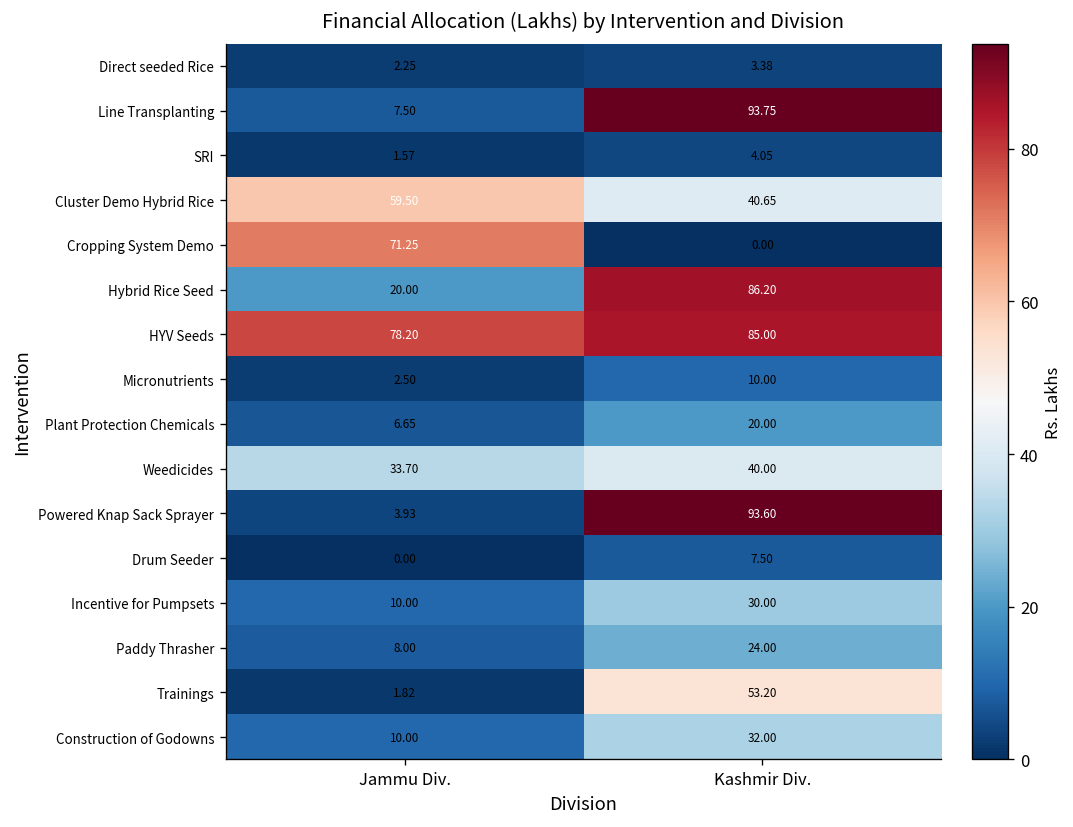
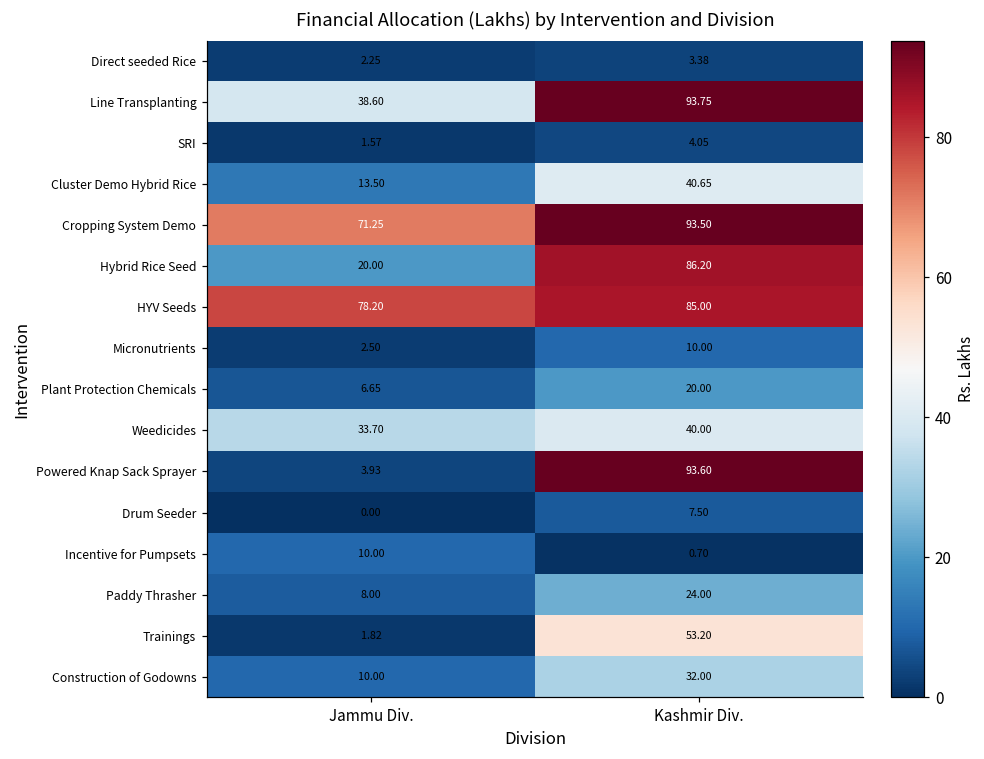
  {
    "Direct seeded Rice": {
      "Jammu Div.": 2.25,
      "Kashmir Div.": 3.38
    },
    "Line Transplanting": {
-     "Jammu Div.": 7.50,
+     "Jammu Div.": 38.60,
      "Kashmir Div.": 93.75
    },
    "SRI": {
      "Jammu Div.": 1.57,
      "Kashmir Div.": 4.05
    },
    "Cluster Demo Hybrid Rice": {
-     "Jammu Div.": 59.50,
+     "Jammu Div.": 13.50,
      "Kashmir Div.": 40.65
    },
    "Cropping System Demo": {
      "Jammu Div.": 71.25,
-     "Kashmir Div.": 0.00
+     "Kashmir Div.": 93.50
    },
    "Hybrid Rice Seed": {
      "Jammu Div.": 20.00,
      "Kashmir Div.": 86.20
    },
    "HYV Seeds": {
      "Jammu Div.": 78.20,
      "Kashmir Div.": 85.00
    },
    "Micronutrients": {
      "Jammu Div.": 2.50,
      "Kashmir Div.": 10.00
    },
    "Plant Protection Chemicals": {
      "Jammu Div.": 6.65,
      "Kashmir Div.": 20.00
    },
    "Weedicides": {
      "Jammu Div.": 33.70,
      "Kashmir Div.": 40.00
    },
    "Powered Knap Sack Sprayer": {
      "Jammu Div.": 3.93,
      "Kashmir Div.": 93.60
    },
    "Drum Seeder": {
      "Jammu Div.": 0.00,
      "Kashmir Div.": 7.50
    },
    "Incentive for Pumpsets": {
      "Jammu Div.": 10.00,
-     "Kashmir Div.": 30.00
+     "Kashmir Div.": 0.70
    },
    "Paddy Thrasher": {
      "Jammu Div.": 8.00,
      "Kashmir Div.": 24.00
    },
    "Trainings": {
      "Jammu Div.": 1.82,
      "Kashmir Div.": 53.20
    },
    "Construction of Godowns": {
      "Jammu Div.": 10.00,
      "Kashmir Div.": 32.00
    }
  }
